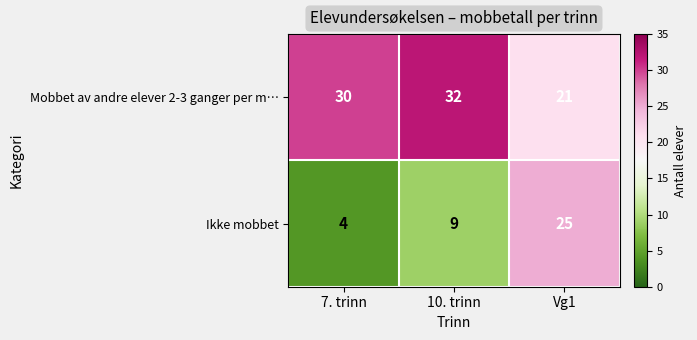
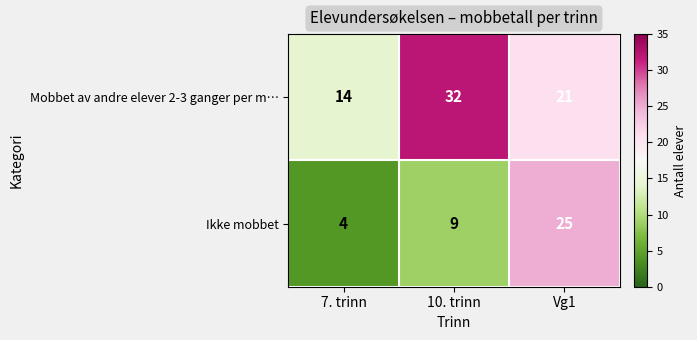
  {
    "Mobbet av andre elever 2-3 ganger per m…": {
-     "7. trinn": 30,
+     "7. trinn": 14,
      "10. trinn": 32
    },
    "Ikke mobbet": {
      "7. trinn": 4,
      "10. trinn": 9,
      "Vg1": 25
    }
  }
